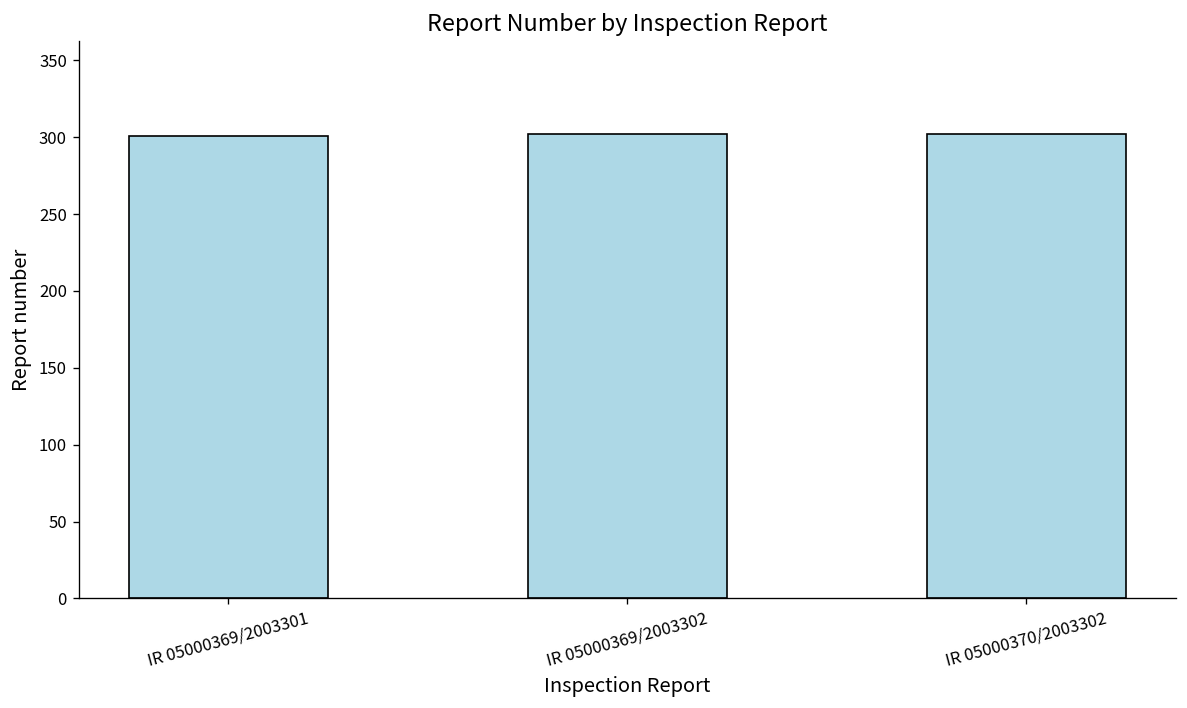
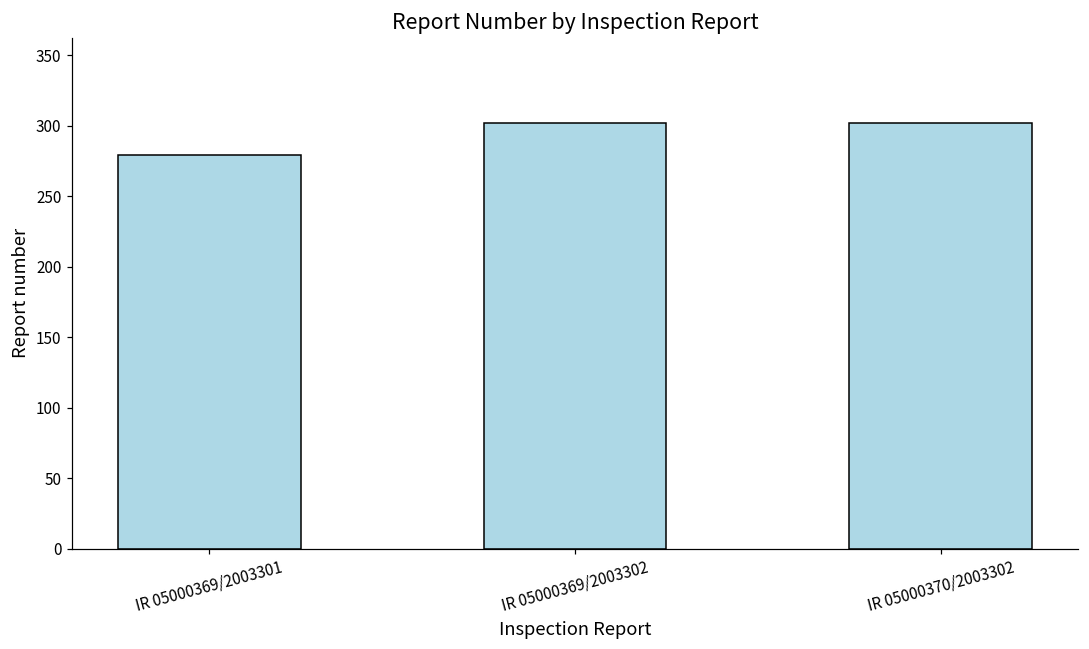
  {
-   "IR 05000369/2003301": 301,
+   "IR 05000369/2003301": 279,
    "IR 05000369/2003302": 302,
    "IR 05000370/2003302": 302
  }
